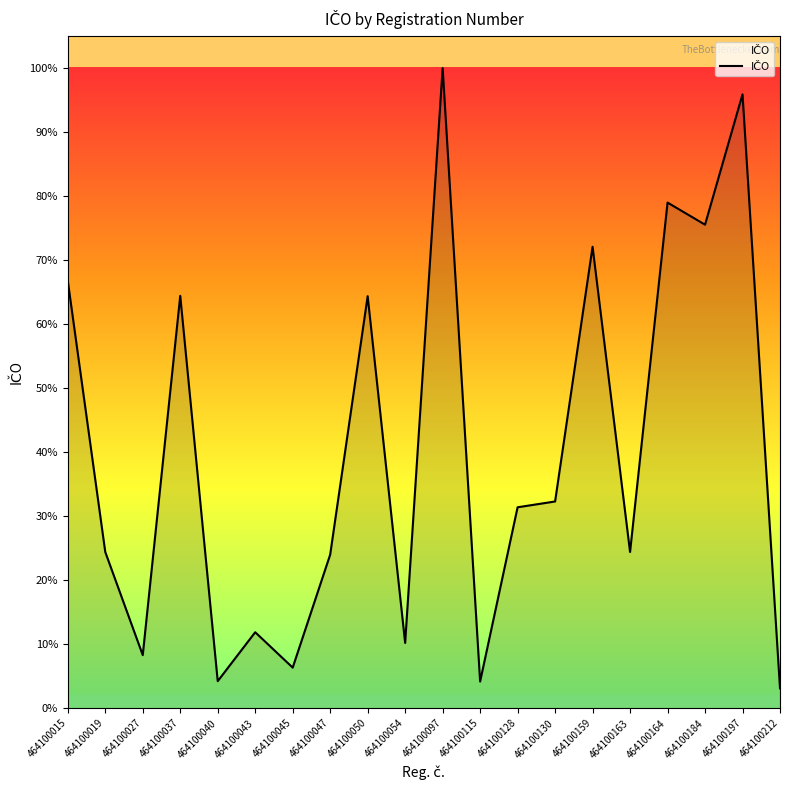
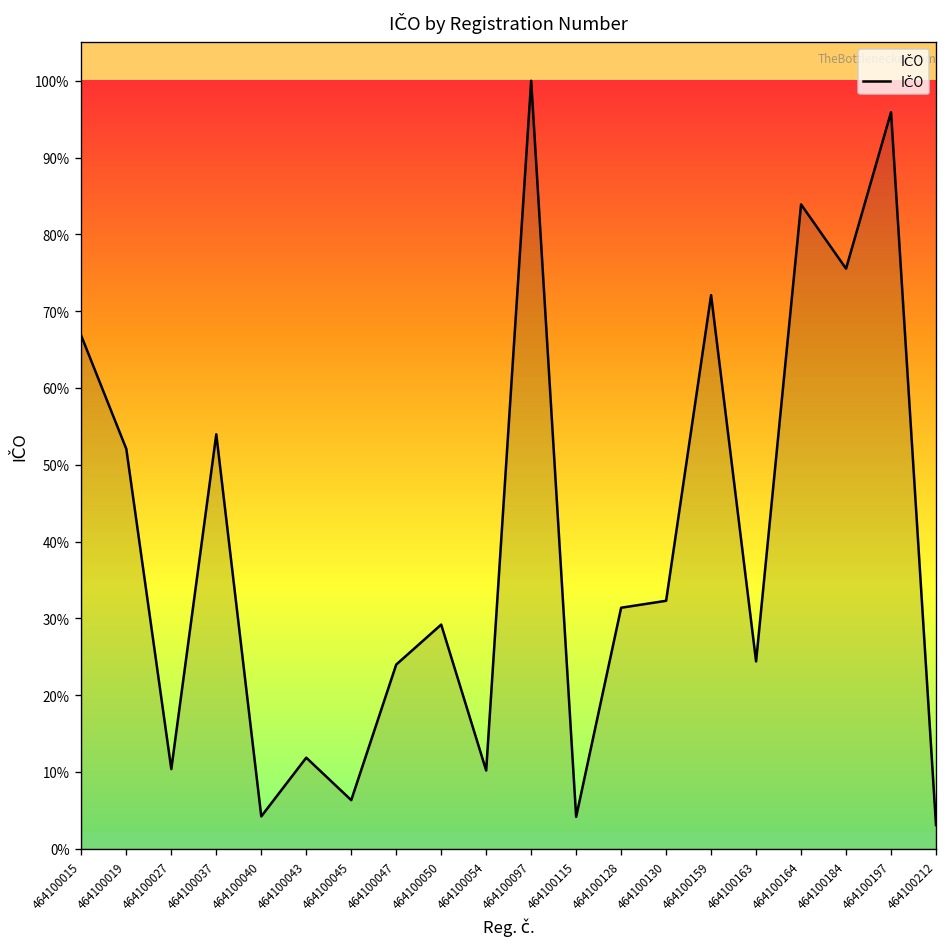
  {
    "464100015": "67%",
-   "464100019": "24%",
-   "464100027": "8%",
-   "464100037": "64%",
+   "464100019": "52%",
+   "464100027": "10%",
+   "464100037": "54%",
    "464100040": "4%",
    "464100043": "12%",
    "464100045": "6%",
    "464100047": "24%",
-   "464100050": "64%",
+   "464100050": "29%",
    "464100054": "10%",
    "464100097": "100%",
    "464100115": "4%",
    "464100128": "31%",
    "464100130": "32%",
    "464100159": "72%",
    "464100163": "24%",
-   "464100164": "79%",
+   "464100164": "84%",
    "464100184": "76%",
    "464100197": "96%",
    "464100212": "3%"
  }
